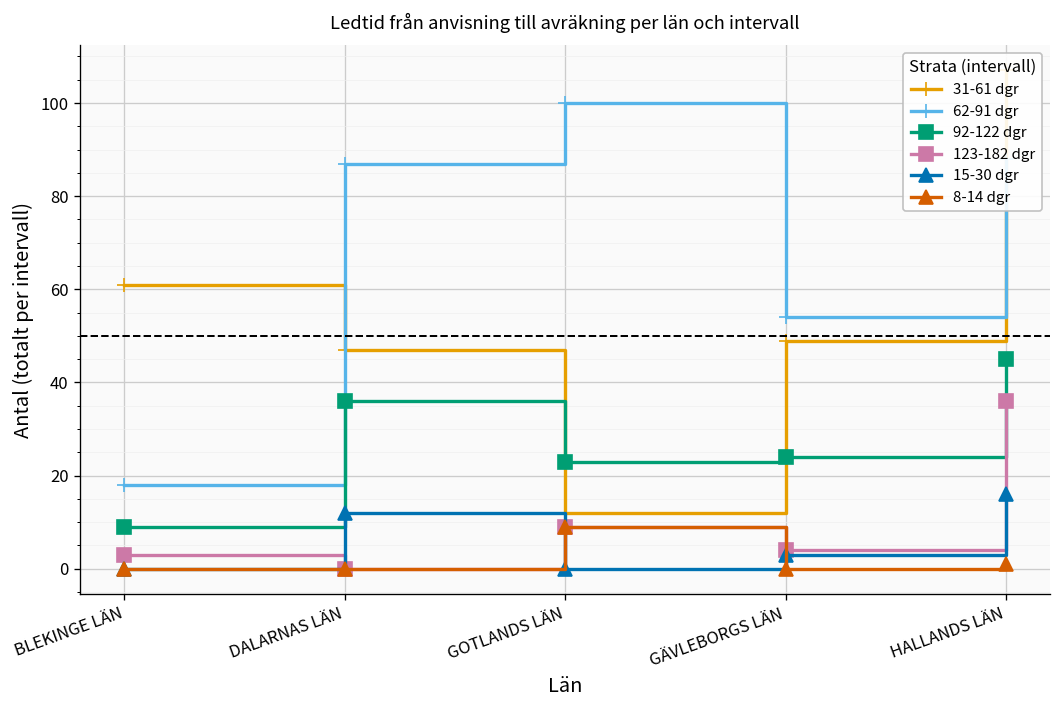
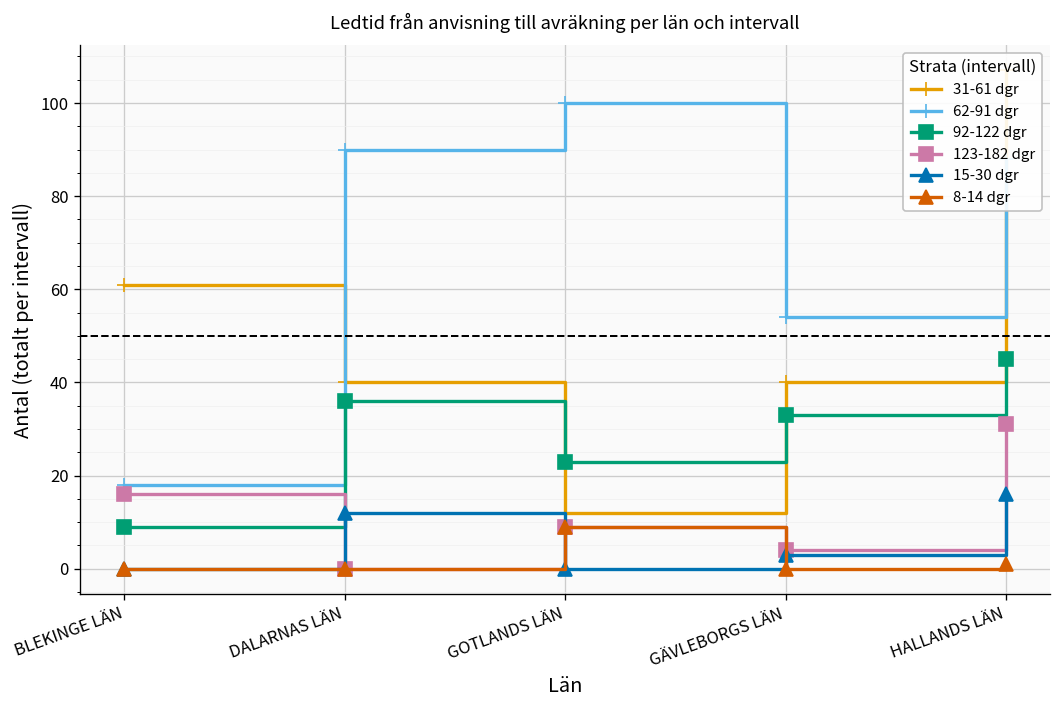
  {
    "31-61 dgr": {
      "BLEKINGE LÄN": 61,
-     "DALARNAS LÄN": 47,
+     "DALARNAS LÄN": 40,
      "GOTLANDS LÄN": 12,
-     "GÄVLEBORGS LÄN": 49
+     "GÄVLEBORGS LÄN": 40
    },
    "62-91 dgr": {
      "BLEKINGE LÄN": 18,
-     "DALARNAS LÄN": 87,
+     "DALARNAS LÄN": 90,
      "GOTLANDS LÄN": 100,
      "GÄVLEBORGS LÄN": 54
    },
    "92-122 dgr": {
      "BLEKINGE LÄN": 9,
      "DALARNAS LÄN": 36,
      "GOTLANDS LÄN": 23,
-     "GÄVLEBORGS LÄN": 24,
+     "GÄVLEBORGS LÄN": 33,
      "HALLANDS LÄN": 45
    },
    "123-182 dgr": {
-     "BLEKINGE LÄN": 3,
+     "BLEKINGE LÄN": 16,
      "GÄVLEBORGS LÄN": 4,
-     "HALLANDS LÄN": 36
+     "HALLANDS LÄN": 31
    },
    "15-30 dgr": {
      "DALARNAS LÄN": 12,
      "GOTLANDS LÄN": 0,
      "GÄVLEBORGS LÄN": 3,
      "HALLANDS LÄN": 16
    },
    "8-14 dgr": {
      "GÄVLEBORGS LÄN": 0,
      "HALLANDS LÄN": 1
    }
  }
